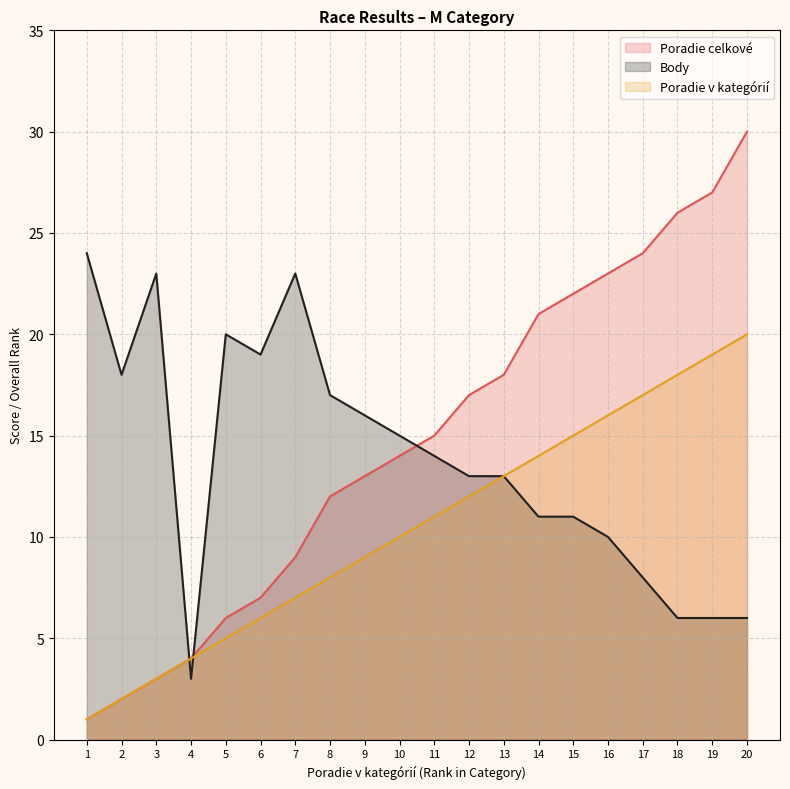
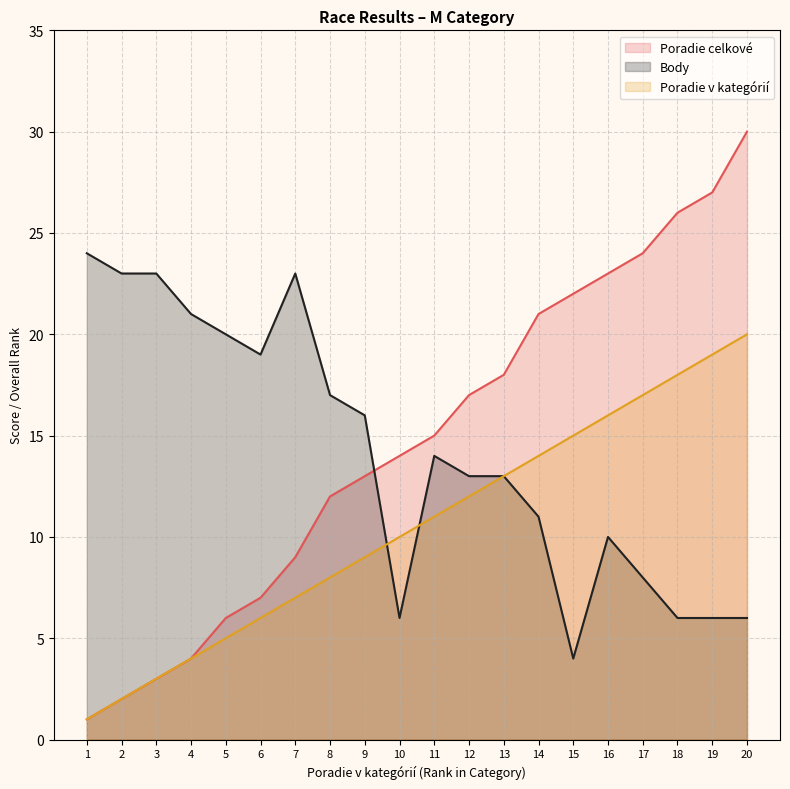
  {
    "Body": {
      "1": 24,
-     "2": 18,
+     "2": 23,
      "3": 23,
-     "4": 3,
+     "4": 21,
      "5": 20,
      "6": 19,
      "7": 23,
      "8": 17,
      "9": 16,
-     "10": 15,
+     "10": 6,
      "11": 14,
      "12": 13,
      "14": 11,
-     "15": 11,
+     "15": 4,
      "16": 10,
      "17": 8,
      "18": 6,
      "19": 6,
      "20": 6
    }
  }
